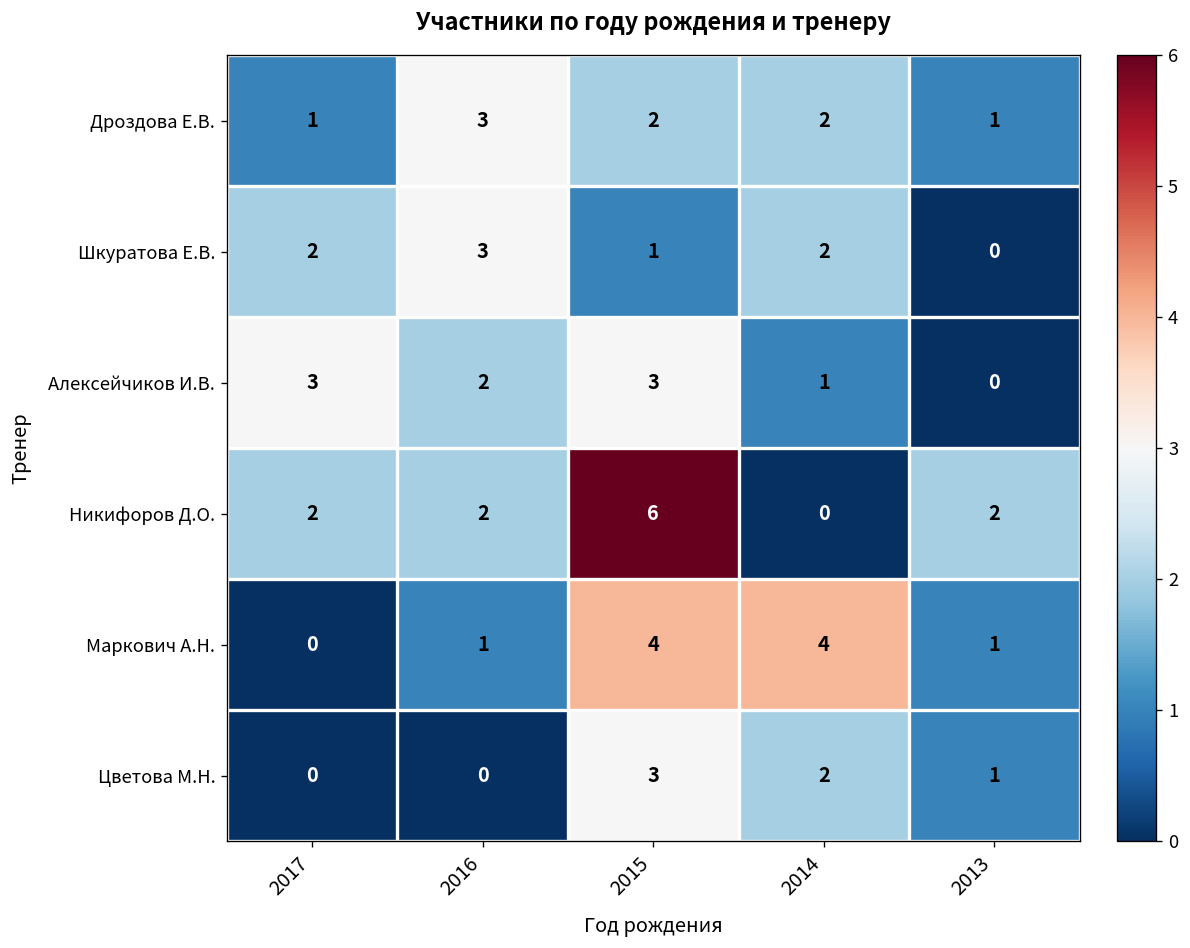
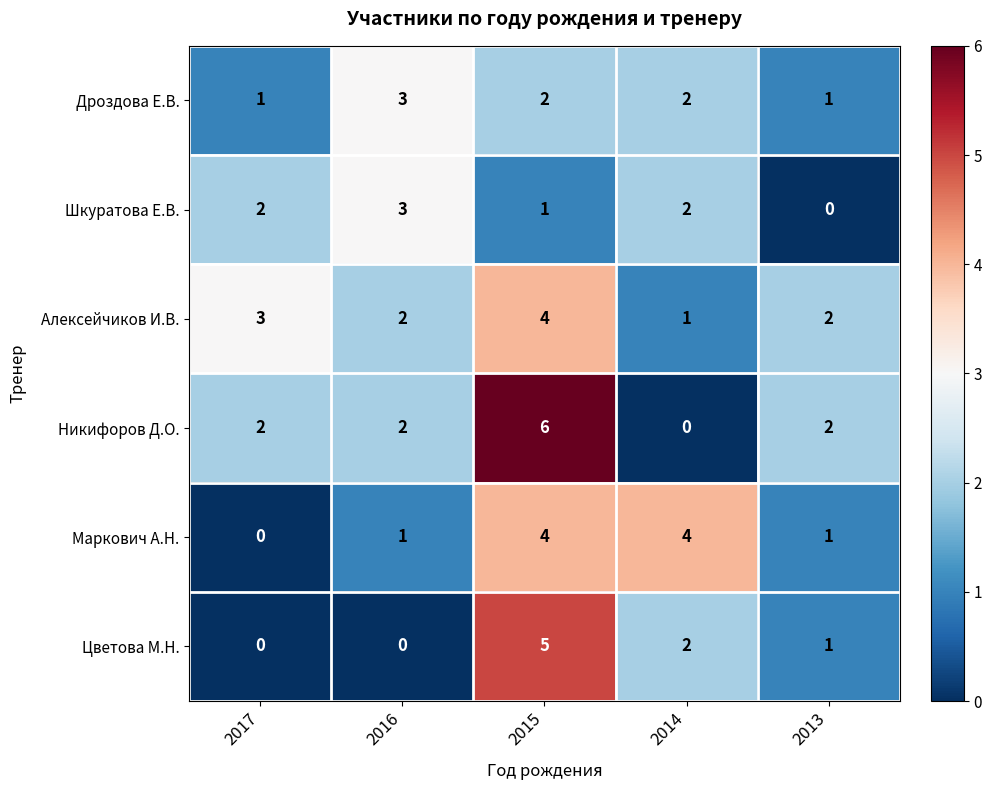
  {
    "Дроздова Е.В.": {
      "2017": 1,
      "2016": 3,
      "2015": 2,
      "2014": 2,
      "2013": 1
    },
    "Шкуратова Е.В.": {
      "2017": 2,
      "2016": 3,
      "2015": 1,
      "2014": 2,
      "2013": 0
    },
    "Алексейчиков И.В.": {
      "2017": 3,
      "2016": 2,
-     "2015": 3,
+     "2015": 4,
      "2014": 1,
-     "2013": 0
+     "2013": 2
    },
    "Никифоров Д.О.": {
      "2017": 2,
      "2016": 2,
      "2015": 6,
      "2014": 0,
      "2013": 2
    },
    "Маркович А.Н.": {
      "2017": 0,
      "2016": 1,
      "2015": 4,
      "2014": 4,
      "2013": 1
    },
    "Цветова М.Н.": {
      "2017": 0,
      "2016": 0,
-     "2015": 3,
+     "2015": 5,
      "2014": 2,
      "2013": 1
    }
  }
